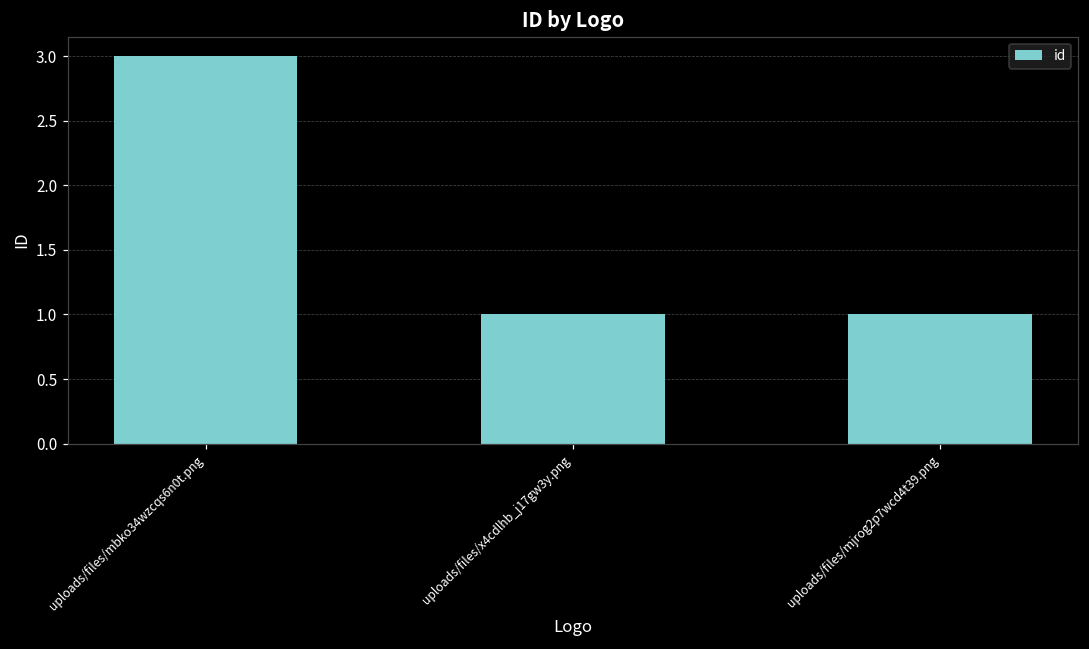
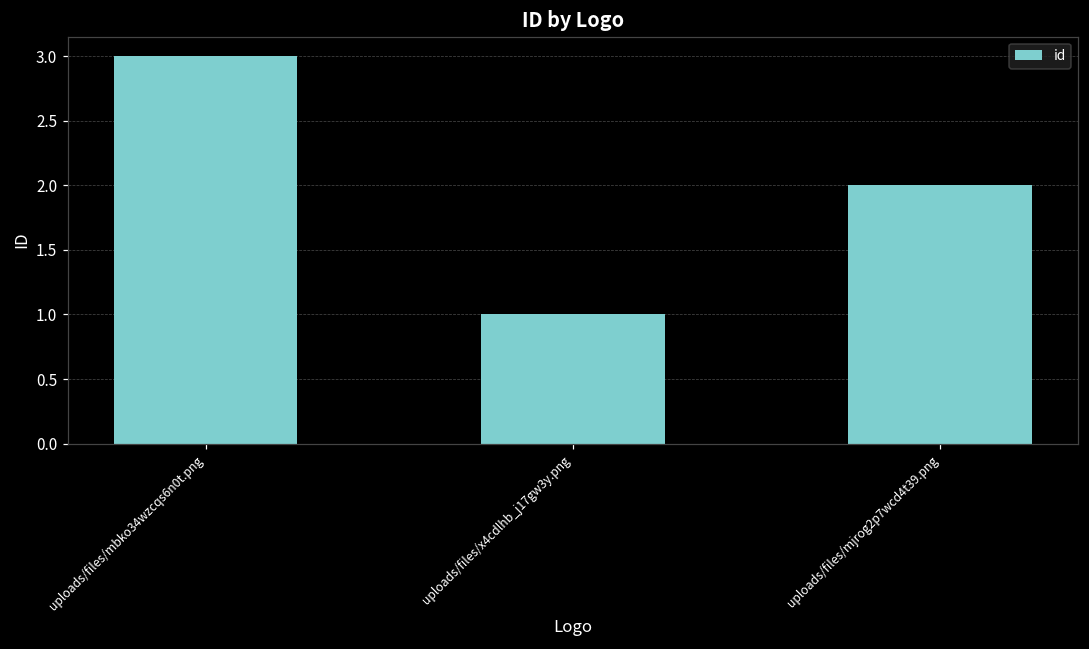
  {
    "uploads/files/mbko34wzcqs6n0t.png": 3,
    "uploads/files/x4cdlhb_j17gw3y.png": 1,
-   "uploads/files/mjrog2p7wcd4t39.png": 1
+   "uploads/files/mjrog2p7wcd4t39.png": 2
  }
